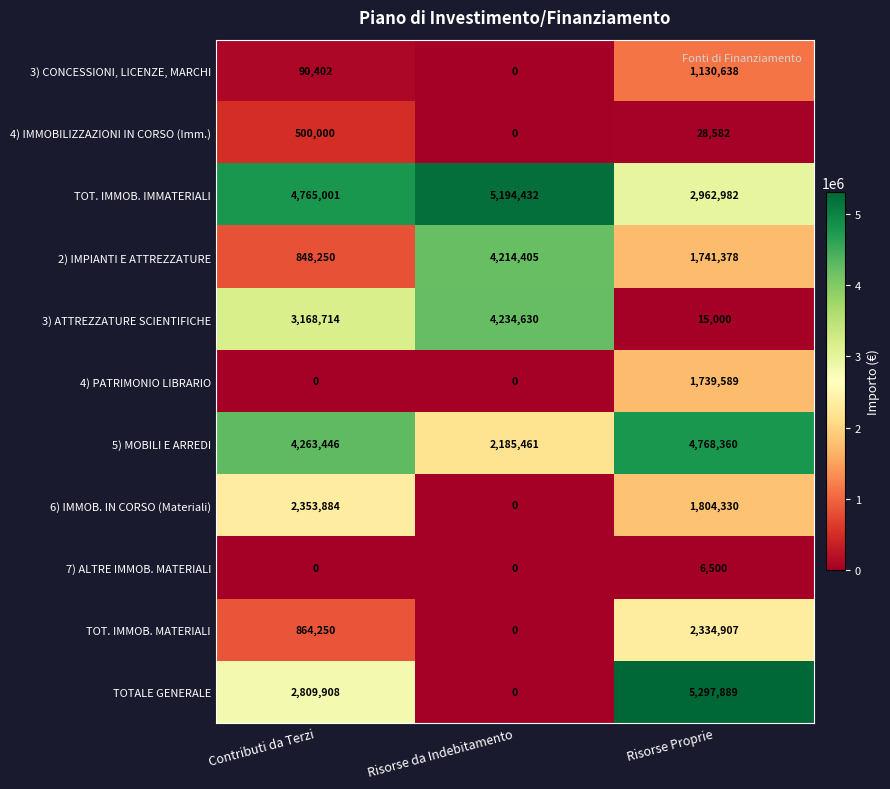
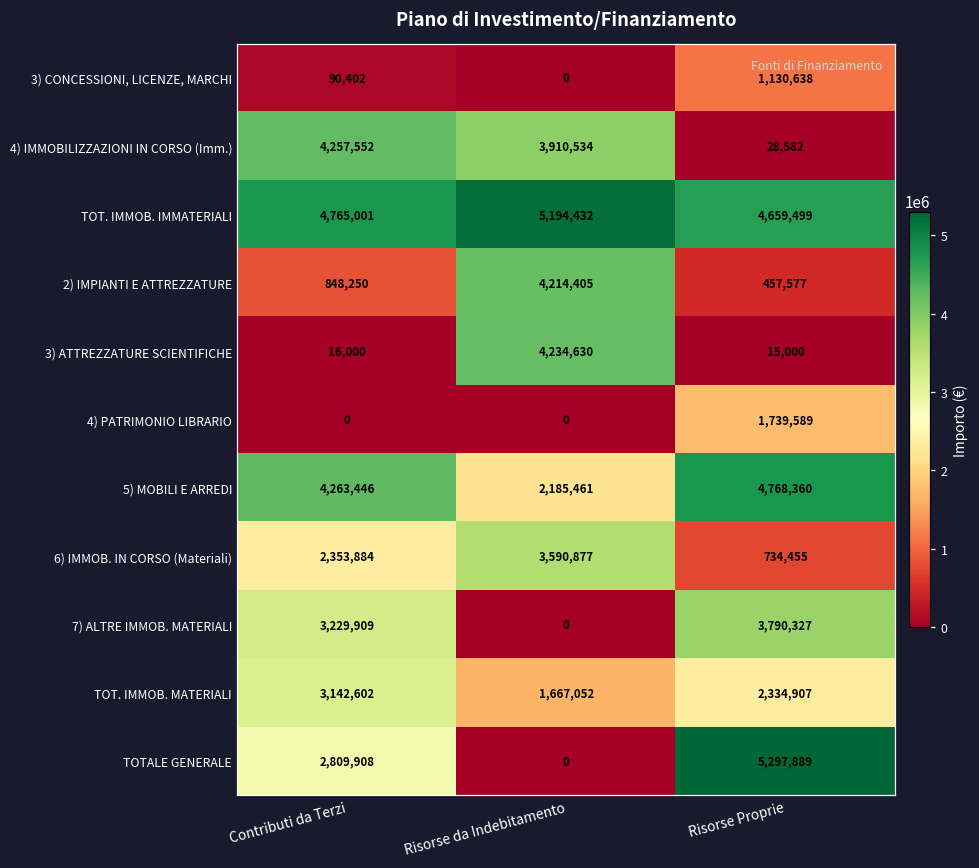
  {
    "3) CONCESSIONI, LICENZE, MARCHI": {
      "Contributi da Terzi": "90,402",
      "Risorse da Indebitamento": "0"
    },
    "4) IMMOBILIZZAZIONI IN CORSO (Imm.)": {
-     "Contributi da Terzi": "500,000",
-     "Risorse da Indebitamento": "0",
+     "Contributi da Terzi": "4,257,552",
+     "Risorse da Indebitamento": "3,910,534",
      "Risorse Proprie": "28,582"
    },
    "TOT. IMMOB. IMMATERIALI": {
      "Contributi da Terzi": "4,765,001",
      "Risorse da Indebitamento": "5,194,432",
-     "Risorse Proprie": "2,962,982"
+     "Risorse Proprie": "4,659,499"
    },
    "2) IMPIANTI E ATTREZZATURE": {
      "Contributi da Terzi": "848,250",
      "Risorse da Indebitamento": "4,214,405",
-     "Risorse Proprie": "1,741,378"
+     "Risorse Proprie": "457,577"
    },
    "3) ATTREZZATURE SCIENTIFICHE": {
-     "Contributi da Terzi": "3,168,714",
+     "Contributi da Terzi": "16,000",
      "Risorse da Indebitamento": "4,234,630",
      "Risorse Proprie": "15,000"
    },
    "4) PATRIMONIO LIBRARIO": {
      "Contributi da Terzi": "0",
      "Risorse da Indebitamento": "0",
      "Risorse Proprie": "1,739,589"
    },
    "5) MOBILI E ARREDI": {
      "Contributi da Terzi": "4,263,446",
      "Risorse da Indebitamento": "2,185,461",
      "Risorse Proprie": "4,768,360"
    },
    "6) IMMOB. IN CORSO (Materiali)": {
      "Contributi da Terzi": "2,353,884",
-     "Risorse da Indebitamento": "0",
-     "Risorse Proprie": "1,804,330"
+     "Risorse da Indebitamento": "3,590,877",
+     "Risorse Proprie": "734,455"
    },
    "7) ALTRE IMMOB. MATERIALI": {
-     "Contributi da Terzi": "0",
+     "Contributi da Terzi": "3,229,909",
      "Risorse da Indebitamento": "0",
-     "Risorse Proprie": "6,500"
+     "Risorse Proprie": "3,790,327"
    },
    "TOT. IMMOB. MATERIALI": {
-     "Contributi da Terzi": "864,250",
-     "Risorse da Indebitamento": "0",
+     "Contributi da Terzi": "3,142,602",
+     "Risorse da Indebitamento": "1,667,052",
      "Risorse Proprie": "2,334,907"
    },
    "TOTALE GENERALE": {
      "Contributi da Terzi": "2,809,908",
      "Risorse da Indebitamento": "0",
      "Risorse Proprie": "5,297,889"
    }
  }
